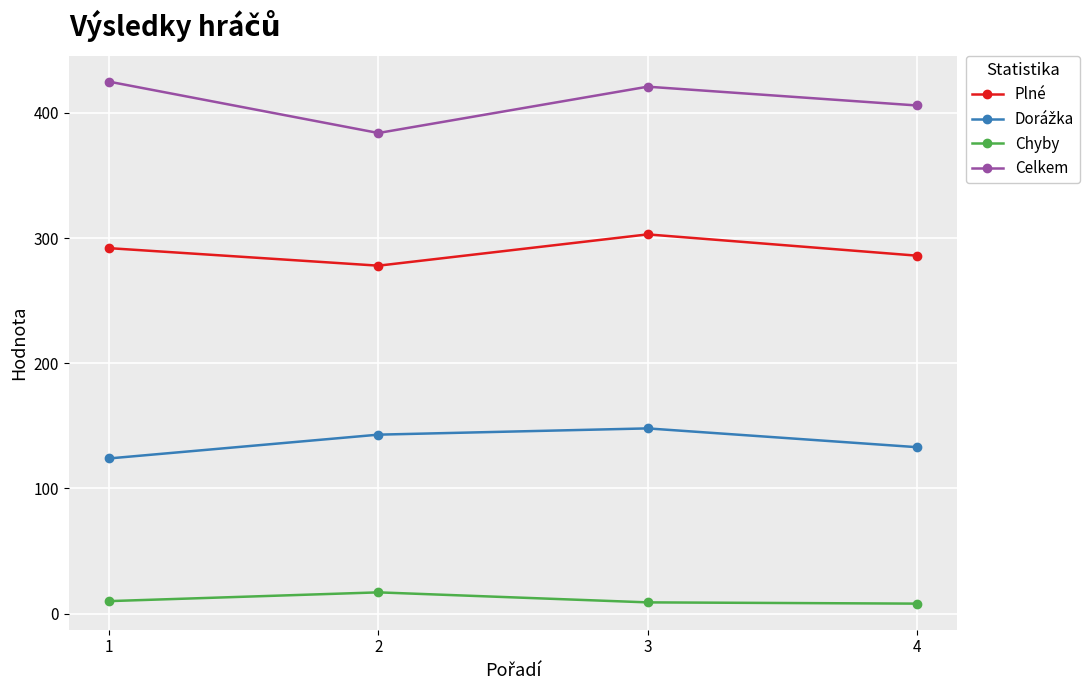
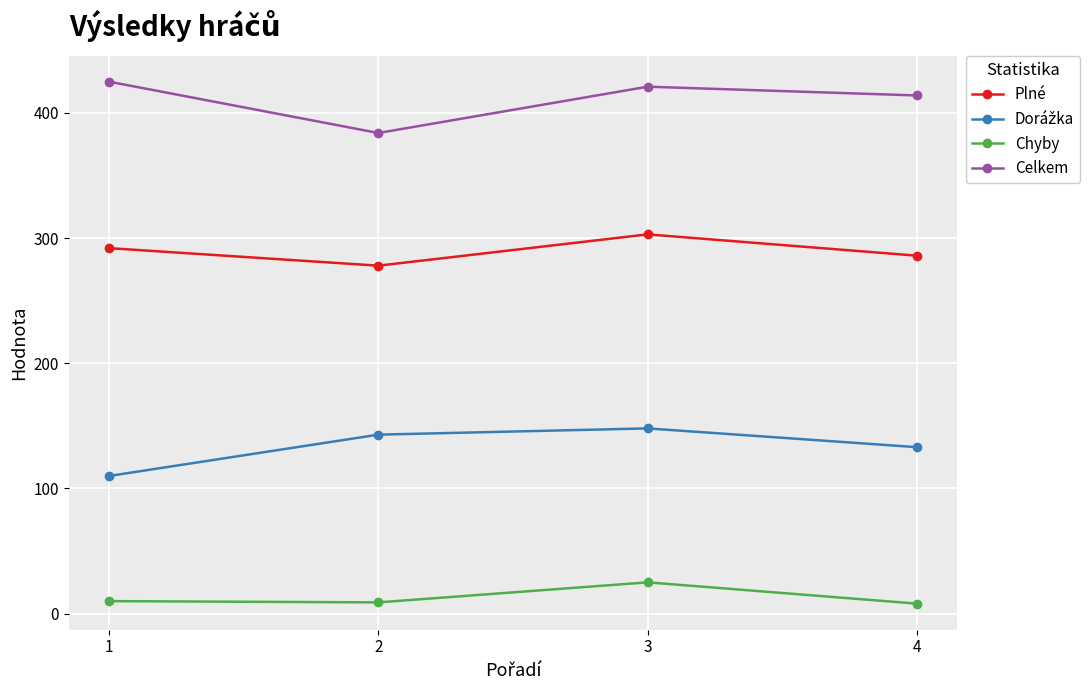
  {
    "Plné": {
      "1": 292,
      "2": 278,
      "3": 303,
      "4": 286
    },
    "Dorážka": {
-     "1": 124,
+     "1": 110,
      "2": 143,
      "3": 148,
      "4": 133
    },
    "Chyby": {
      "1": 10,
-     "2": 17,
-     "3": 9,
+     "2": 9,
+     "3": 25,
      "4": 8
    },
    "Celkem": {
      "1": 425,
      "2": 384,
      "3": 421,
-     "4": 406
+     "4": 414
    }
  }
